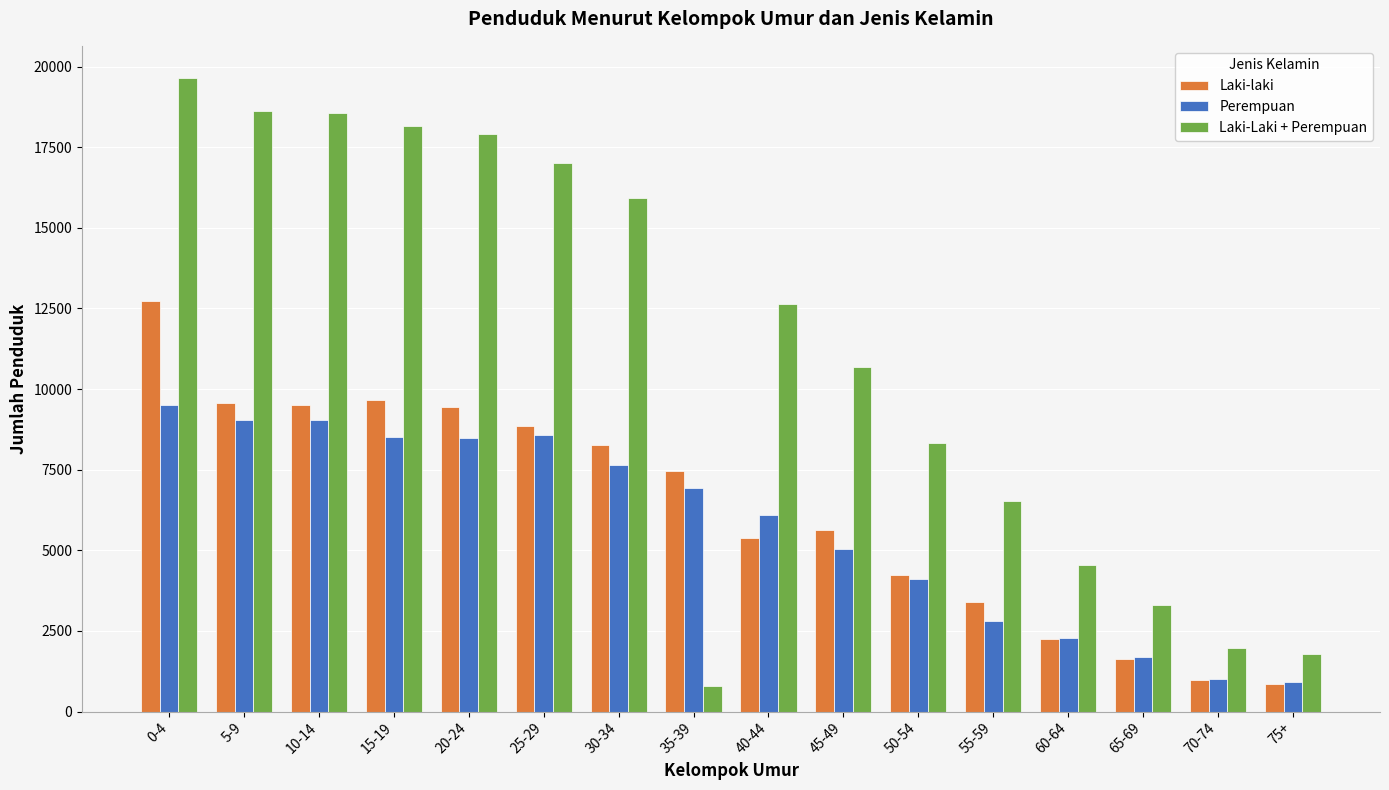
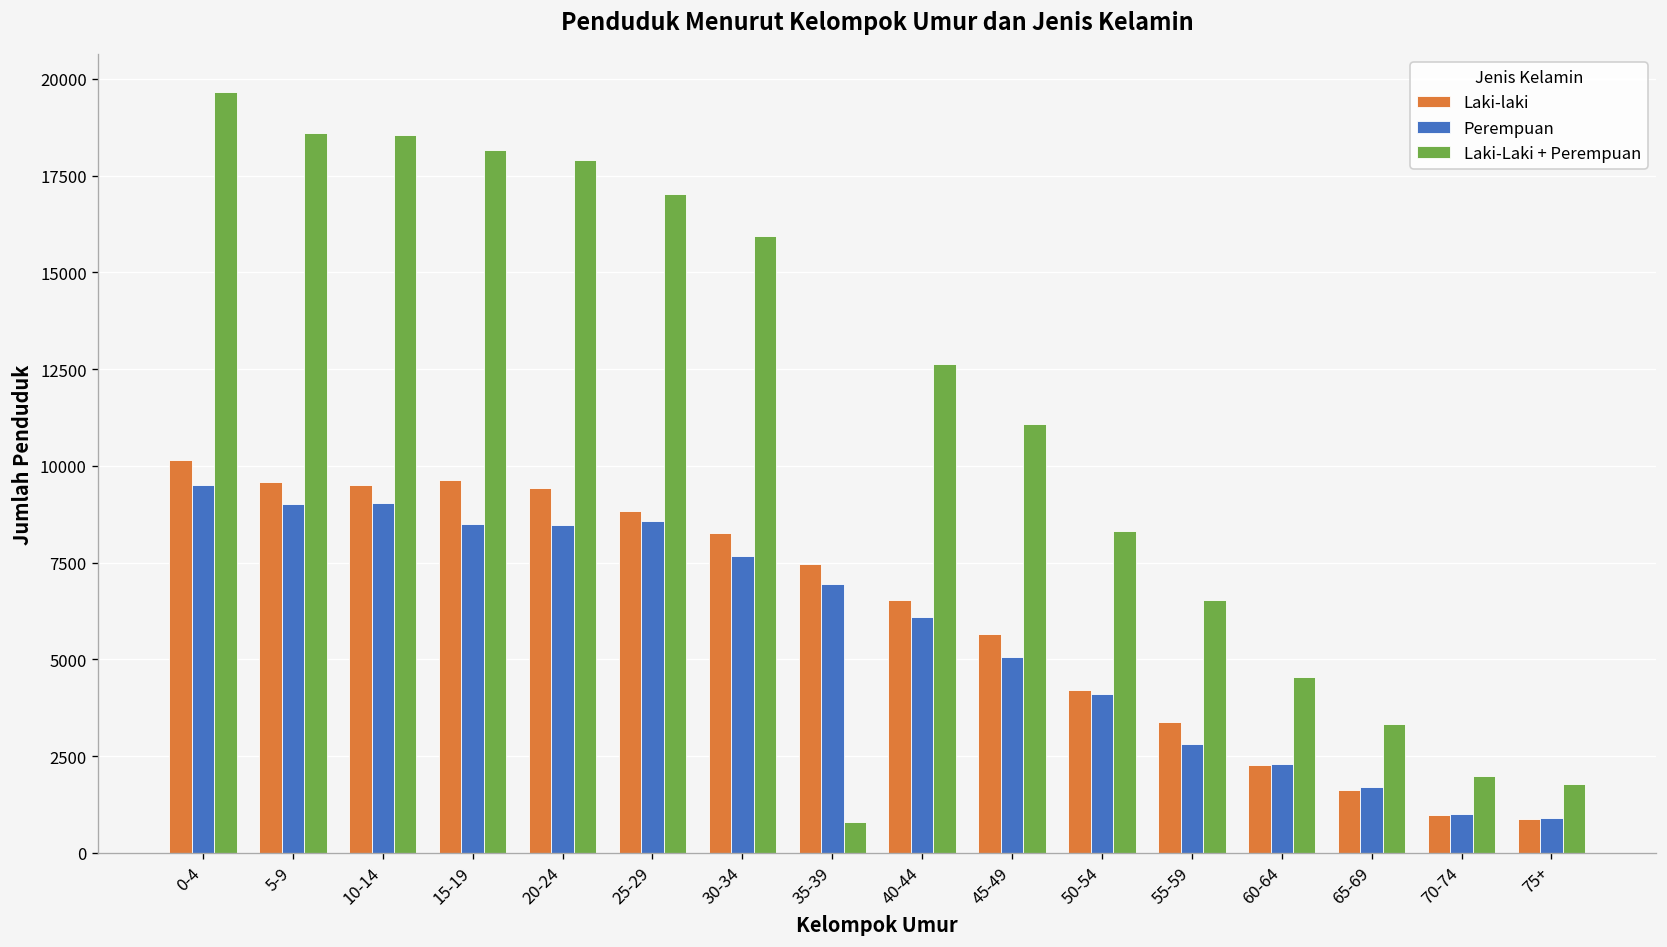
  {
    "Laki-laki": {
-     "0-4": 12700,
+     "0-4": 10200,
      "5-9": 9600,
      "10-14": 9500,
      "15-19": 9600,
      "20-24": 9400,
      "25-29": 8800,
      "30-34": 8300,
      "35-39": 7500,
-     "40-44": 5400,
+     "40-44": 6500,
      "45-49": 5600,
      "50-54": 4200,
      "55-59": 3400,
      "60-64": 2300,
      "65-69": 1600,
      "70-74": 1000,
      "75+": 900
    },
    "Perempuan": {
      "0-4": 9500,
      "5-9": 9000,
      "10-14": 9000,
      "15-19": 8500,
      "20-24": 8500,
      "25-29": 8600,
      "30-34": 7700,
      "35-39": 6900,
      "40-44": 6100,
      "45-49": 5000,
      "50-54": 4100,
      "55-59": 2800,
      "60-64": 2300,
      "65-69": 1700,
      "70-74": 1000,
      "75+": 900
    },
    "Laki-Laki + Perempuan": {
      "0-4": 19700,
      "5-9": 18600,
      "10-14": 18600,
      "15-19": 18200,
      "20-24": 17900,
      "25-29": 17000,
      "30-34": 15900,
      "35-39": 800,
      "40-44": 12600,
-     "45-49": 10700,
+     "45-49": 11100,
      "50-54": 8300,
      "55-59": 6500,
      "60-64": 4600,
      "65-69": 3300,
      "70-74": 2000,
      "75+": 1800
    }
  }
